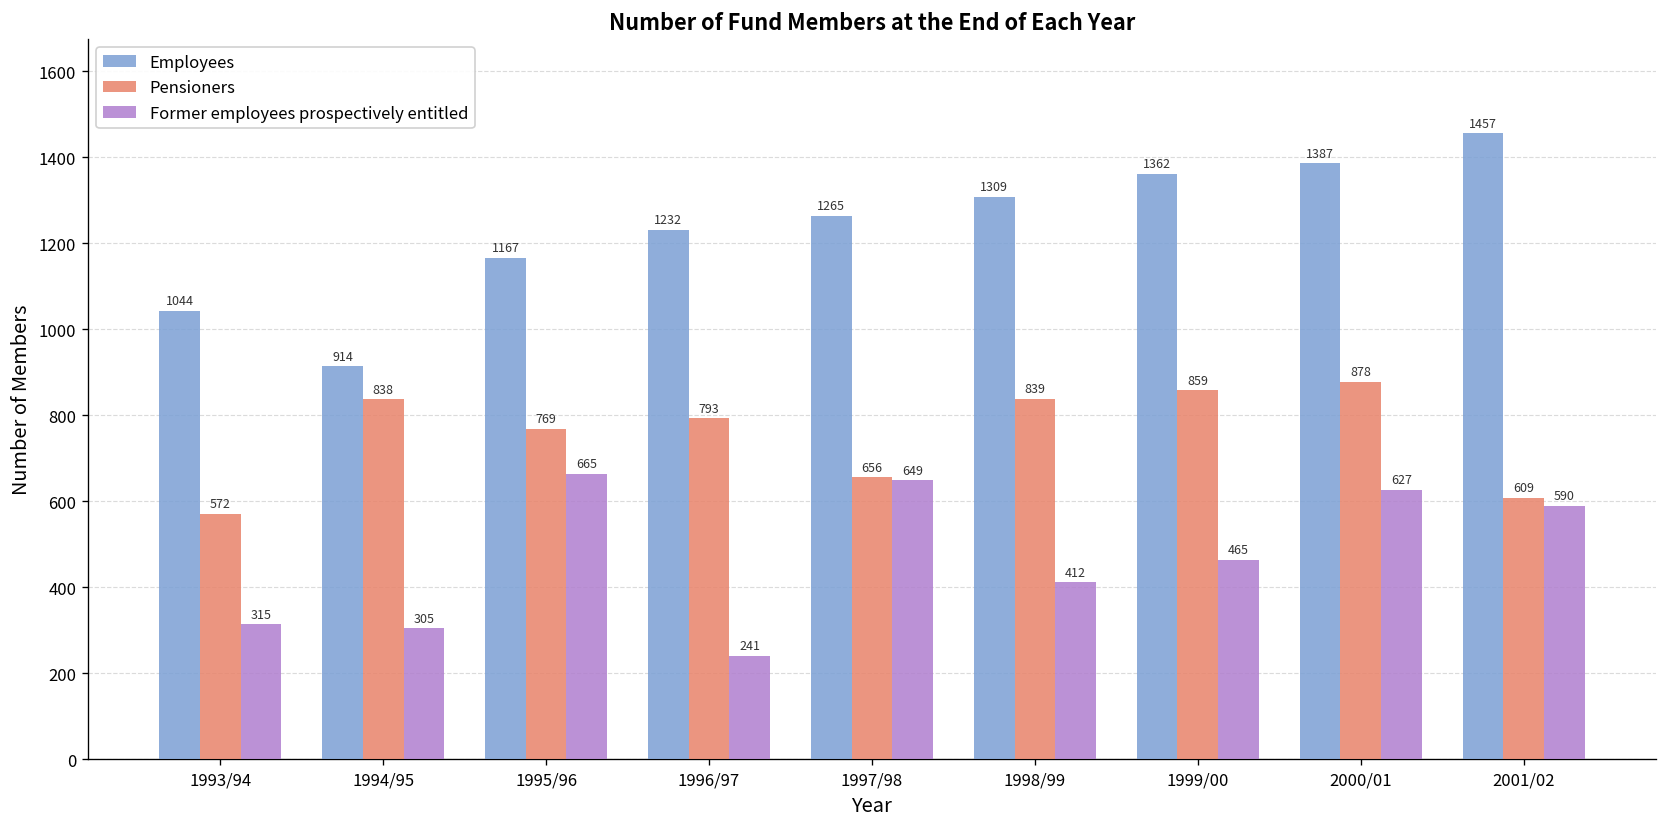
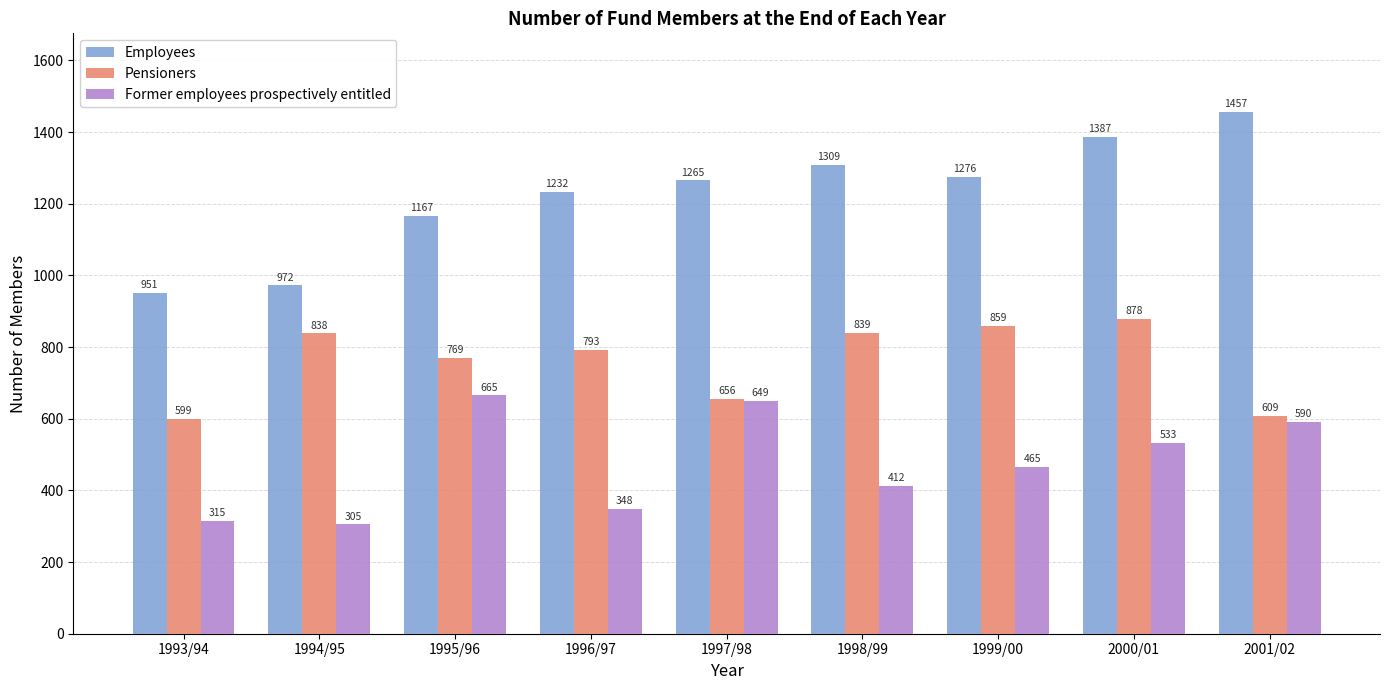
  {
    "Employees": {
-     "1993/94": 1044,
-     "1994/95": 914,
+     "1993/94": 951,
+     "1994/95": 972,
      "1995/96": 1167,
      "1996/97": 1232,
      "1997/98": 1265,
      "1998/99": 1309,
-     "1999/00": 1362,
+     "1999/00": 1276,
      "2000/01": 1387,
      "2001/02": 1457
    },
    "Pensioners": {
-     "1993/94": 572,
+     "1993/94": 599,
      "1994/95": 838,
      "1995/96": 769,
      "1996/97": 793,
      "1997/98": 656,
      "1998/99": 839,
      "1999/00": 859,
      "2000/01": 878,
      "2001/02": 609
    },
    "Former employees prospectively entitled": {
      "1993/94": 315,
      "1994/95": 305,
      "1995/96": 665,
-     "1996/97": 241,
+     "1996/97": 348,
      "1997/98": 649,
      "1998/99": 412,
      "1999/00": 465,
-     "2000/01": 627,
+     "2000/01": 533,
      "2001/02": 590
    }
  }
